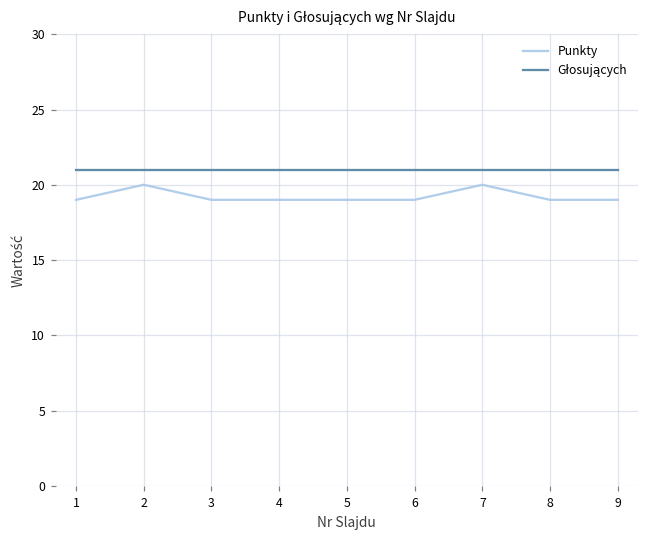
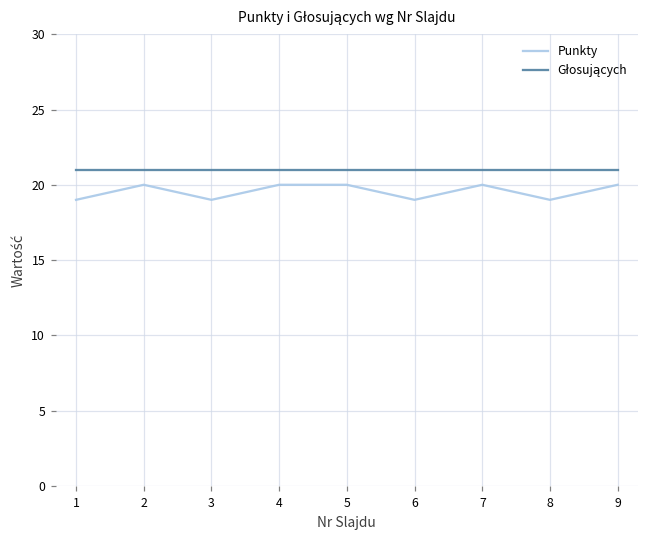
  {
    "Punkty": {
      "1": 19,
      "2": 20,
      "3": 19,
-     "4": 19,
-     "5": 19,
+     "4": 20,
+     "5": 20,
      "6": 19,
      "7": 20,
      "8": 19,
-     "9": 19
+     "9": 20
    },
    "Głosujących": {
      "1": 21,
      "2": 21,
      "3": 21,
      "4": 21,
      "5": 21,
      "6": 21,
      "7": 21,
      "8": 21,
      "9": 21
    }
  }
